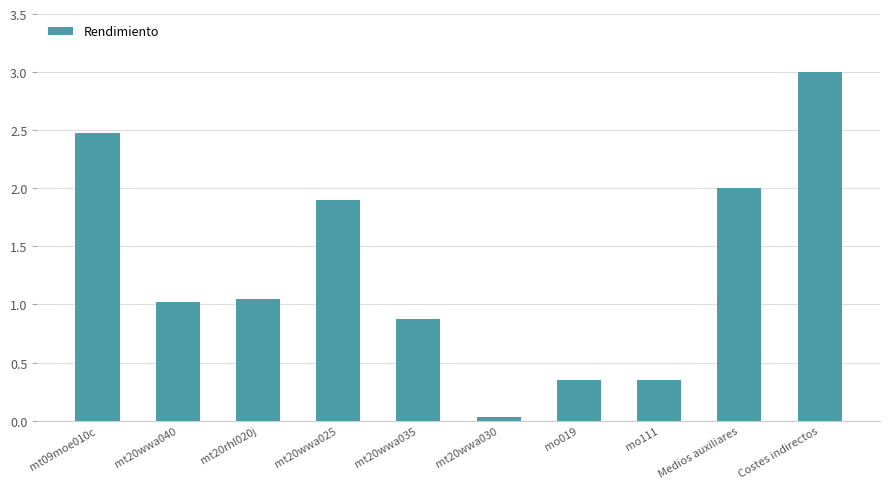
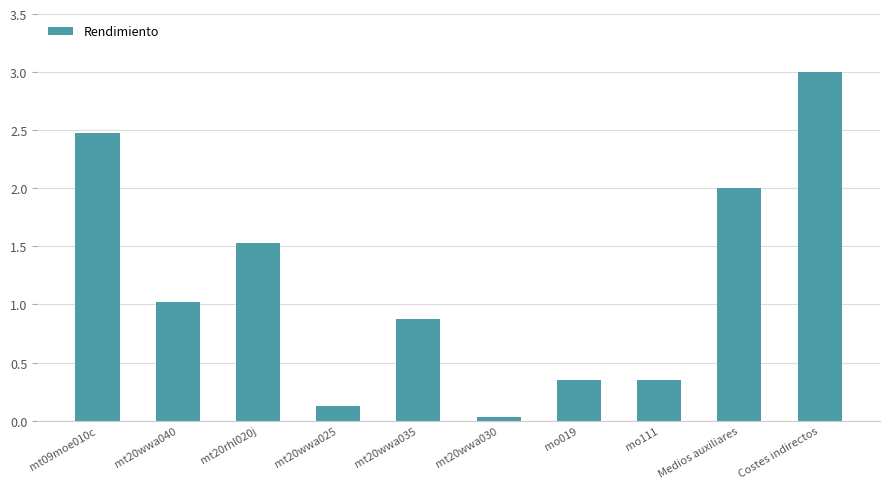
  {
    "mt09moe010c": 2.48,
    "mt20wwa040": 1.02,
-   "mt20rhl020j": 1.05,
-   "mt20wwa025": 1.90,
+   "mt20rhl020j": 1.53,
+   "mt20wwa025": 0.13,
    "mt20wwa035": 0.88,
    "mt20wwa030": 0.03,
    "mo019": 0.35,
    "mo111": 0.35,
    "Medios auxiliares": 2.00,
    "Costes indirectos": 3.00
  }
